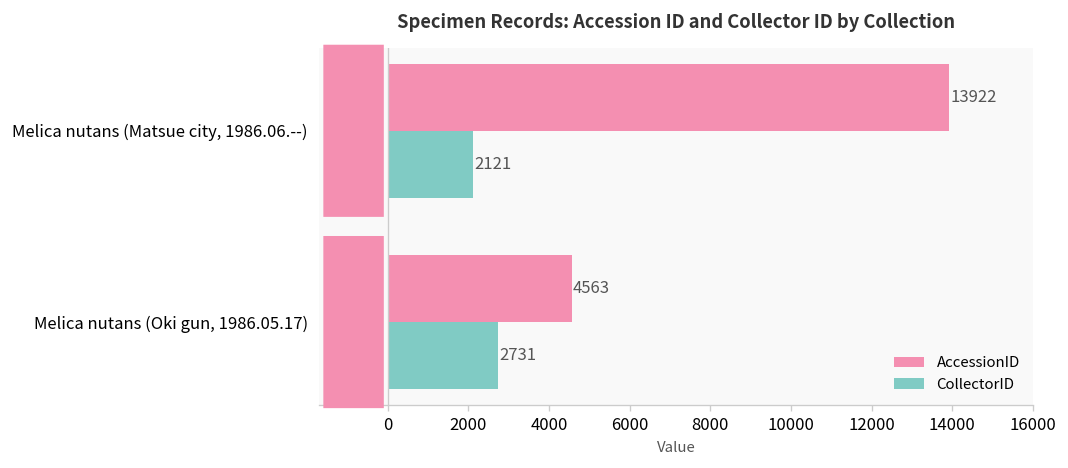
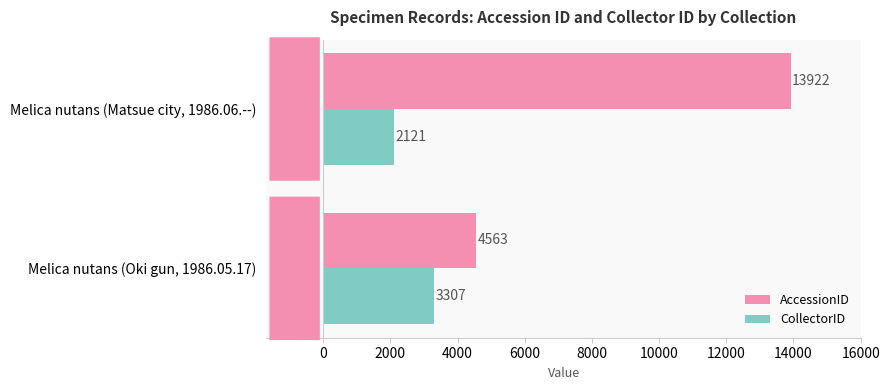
  {
    "AccessionID": {
      "Melica nutans (Matsue city, 1986.06.--)": 13922,
      "Melica nutans (Oki gun, 1986.05.17)": 4563
    },
    "CollectorID": {
      "Melica nutans (Matsue city, 1986.06.--)": 2121,
-     "Melica nutans (Oki gun, 1986.05.17)": 2731
+     "Melica nutans (Oki gun, 1986.05.17)": 3307
    }
  }
